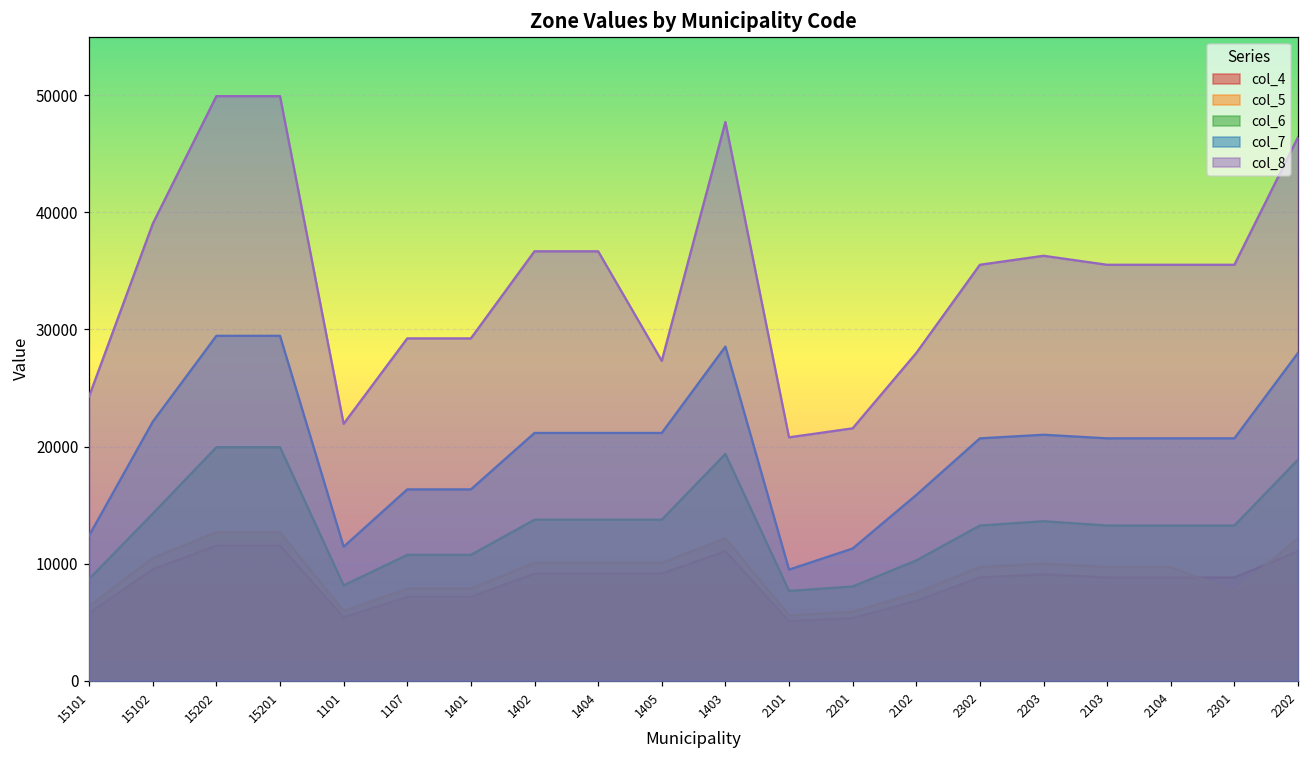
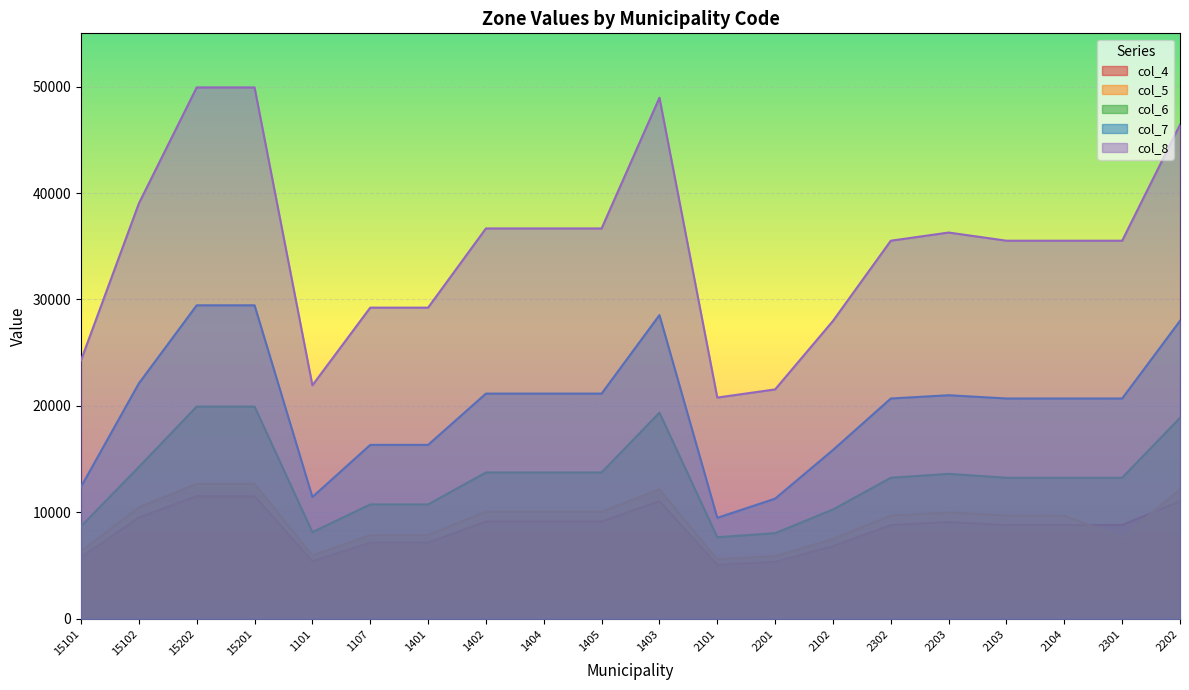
  {
    "col_4": {
      "15101": 5800,
      "15102": 9500,
      "15202": 11500,
      "15201": 11500,
      "1101": 5400,
      "1107": 7200,
      "1401": 7200,
      "1402": 9100,
      "1404": 9100,
      "1405": 9100,
      "1403": 11100,
      "2101": 5100,
      "2201": 5300,
      "2102": 6800,
      "2302": 8800,
      "2203": 9100,
      "2103": 8800,
      "2104": 8800,
      "2301": 8800,
      "2202": 11100
    },
    "col_5": {
      "15101": 6400,
      "15102": 10500,
      "15202": 12700,
      "15201": 12700,
      "1101": 5900,
      "1107": 7900,
      "1401": 7900,
      "1402": 10100,
      "1404": 10100,
      "1405": 10100,
      "1403": 12200,
      "2101": 5600,
      "2201": 5900,
      "2102": 7500,
      "2302": 9700,
      "2203": 10000,
      "2103": 9700,
      "2104": 9700,
      "2301": 7600,
      "2202": 12200
    },
    "col_6": {
      "15101": 8700,
      "15102": 14300,
      "15202": 19900,
      "15201": 19900,
      "1101": 8100,
      "1107": 10700,
      "1401": 10700,
      "1402": 13700,
      "1404": 13700,
      "1405": 13700,
      "1403": 19400,
      "2101": 7700,
      "2201": 8000,
      "2102": 10300,
      "2302": 13300,
      "2203": 13600,
      "2103": 13300,
      "2104": 13300,
      "2301": 13300,
      "2202": 18900
    },
    "col_7": {
      "15101": 12400,
      "15102": 22100,
      "15202": 29500,
      "15201": 29500,
      "1101": 11400,
      "1107": 16300,
      "1401": 16300,
      "1402": 21200,
      "1404": 21200,
      "1405": 21200,
      "1403": 28500,
      "2101": 9500,
      "2201": 11300,
      "2102": 15900,
      "2302": 20700,
      "2203": 21000,
      "2103": 20700,
      "2104": 20700,
      "2301": 20700,
      "2202": 28000
    },
    "col_8": {
      "15101": 24300,
      "15102": 39000,
      "15202": 49900,
      "15201": 49900,
      "1101": 21900,
      "1107": 29200,
      "1401": 29200,
      "1402": 36700,
      "1404": 36700,
-     "1405": 27300,
-     "1403": 47700,
+     "1405": 36700,
+     "1403": 49000,
      "2101": 20800,
      "2201": 21600,
      "2102": 28000,
      "2302": 35500,
      "2203": 36300,
      "2103": 35500,
      "2104": 35500,
      "2301": 35500,
      "2202": 46400
    }
  }
